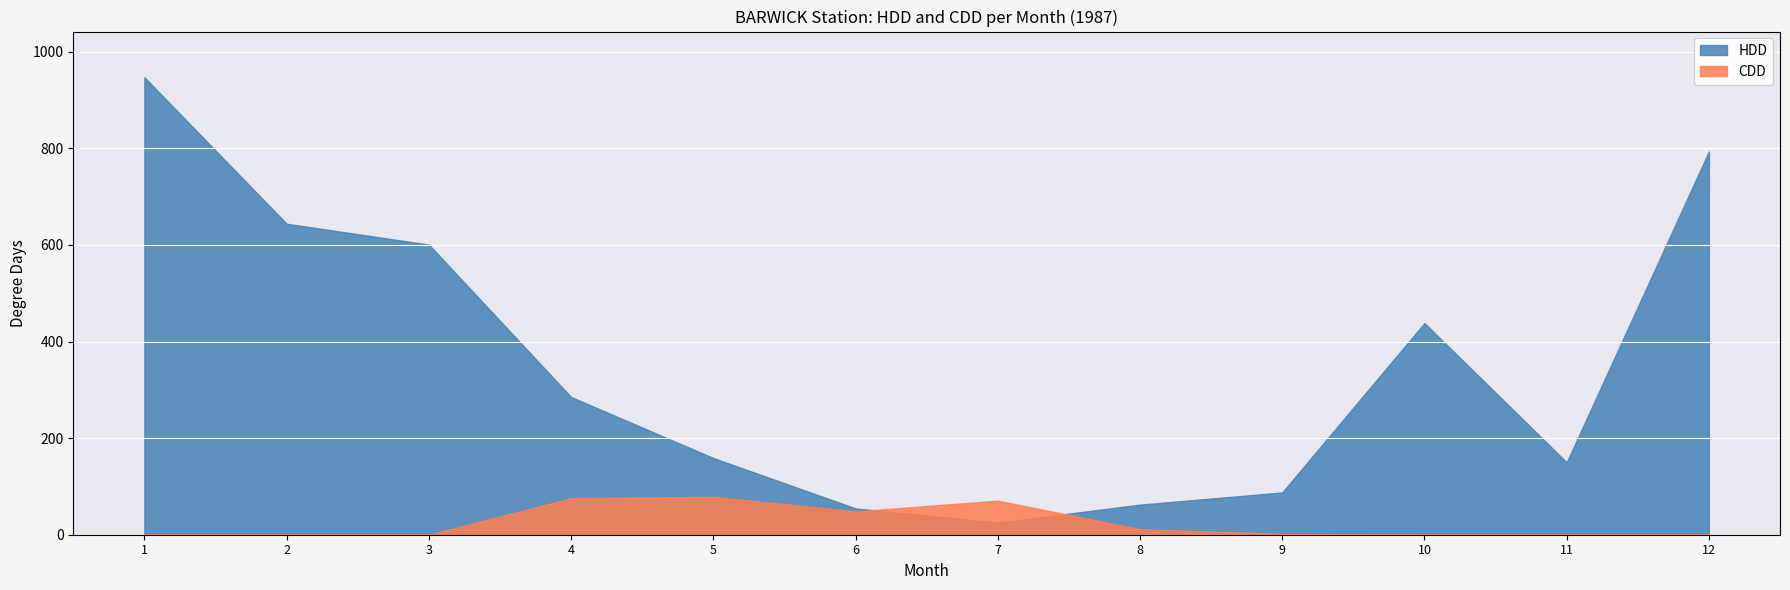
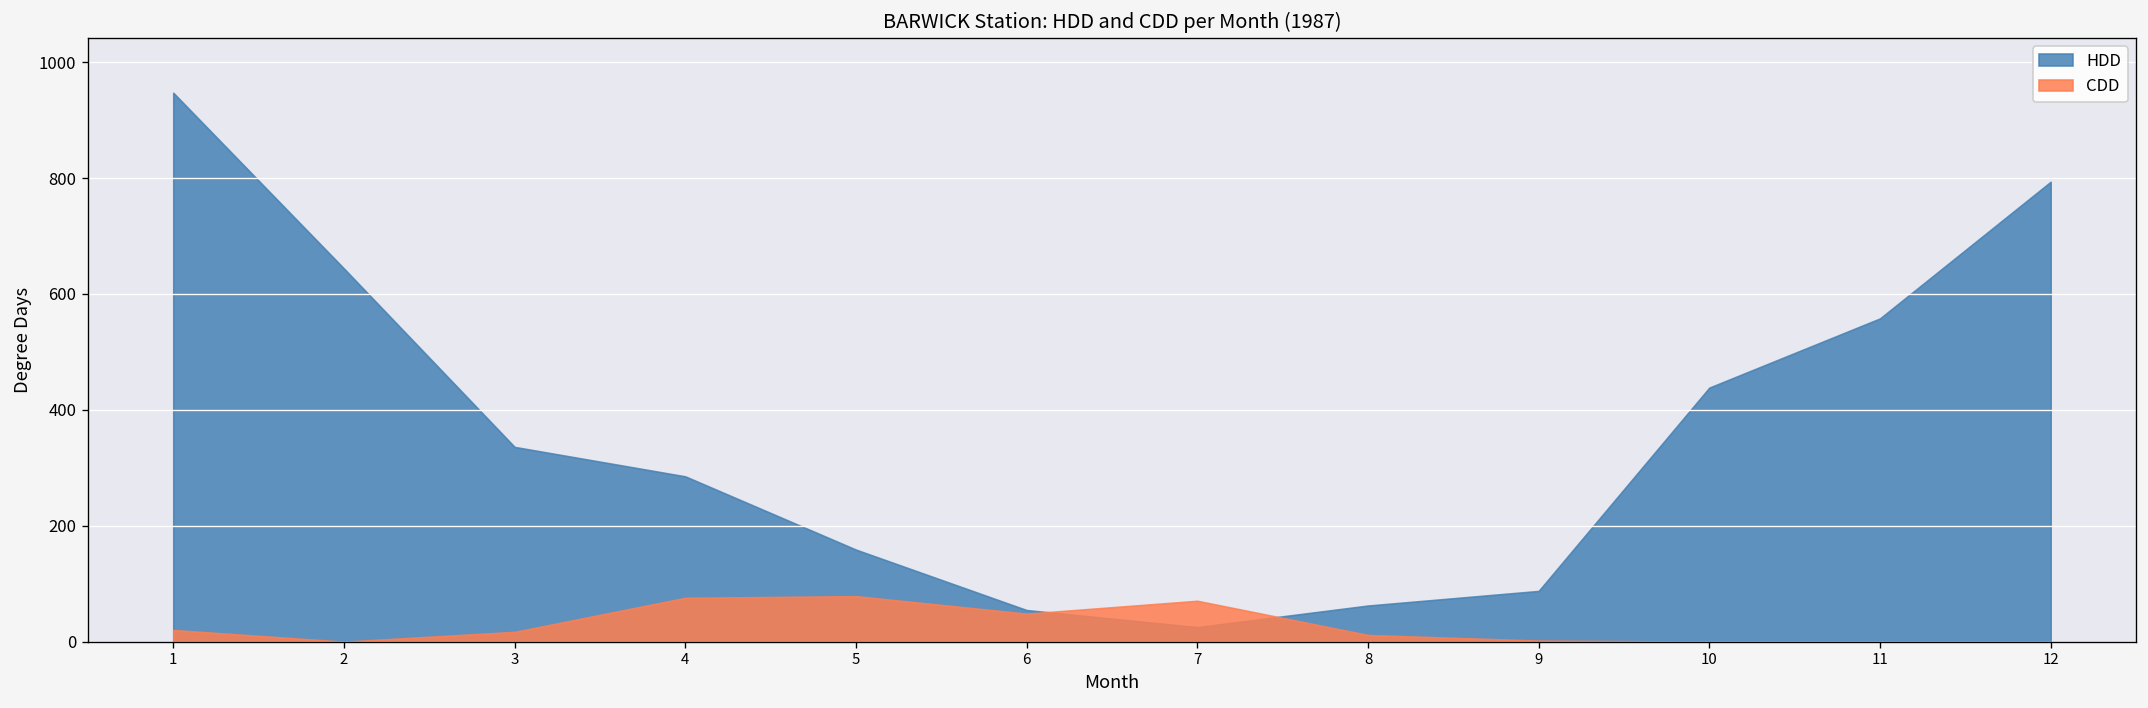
  {
    "HDD": {
      "1": 950,
      "2": 640,
-     "3": 600,
+     "3": 340,
      "4": 290,
      "5": 160,
      "6": 50,
      "7": 30,
      "8": 60,
      "9": 90,
      "10": 440,
-     "11": 150,
+     "11": 560,
      "12": 790
    },
    "CDD": {
-     "1": 0,
+     "1": 20,
      "2": 0,
-     "3": 0,
+     "3": 20,
      "4": 80,
      "5": 80,
      "6": 50,
      "7": 70,
      "8": 10,
      "10": 0,
      "11": 0,
      "12": 0
    }
  }
